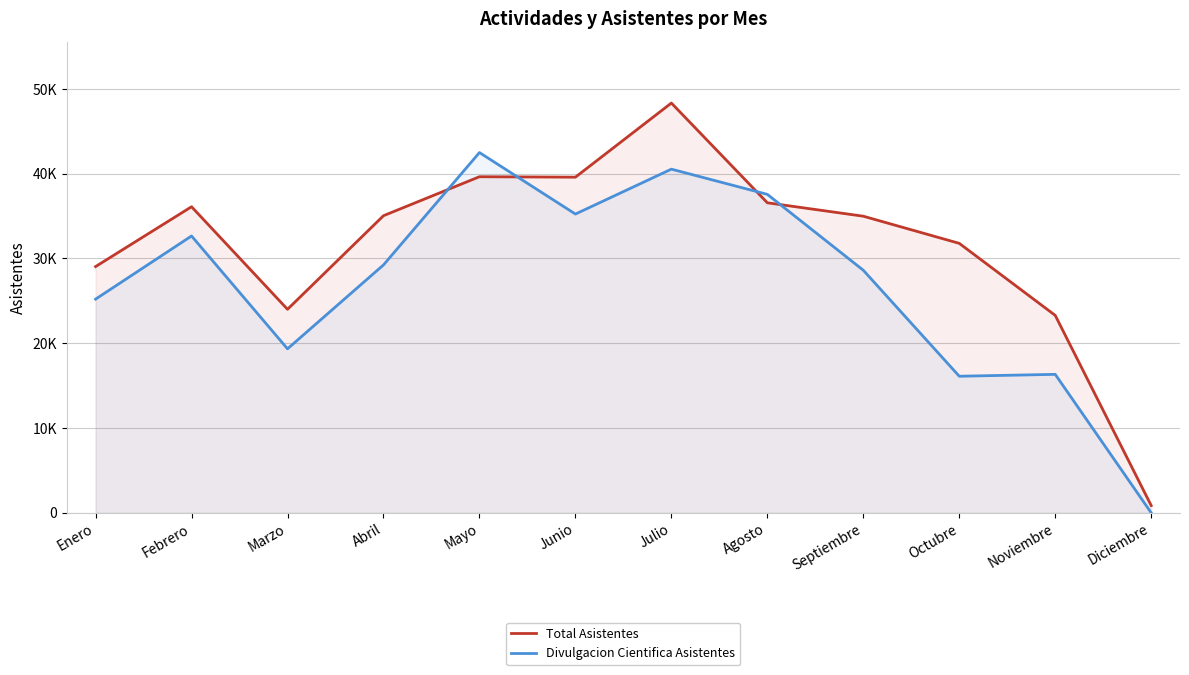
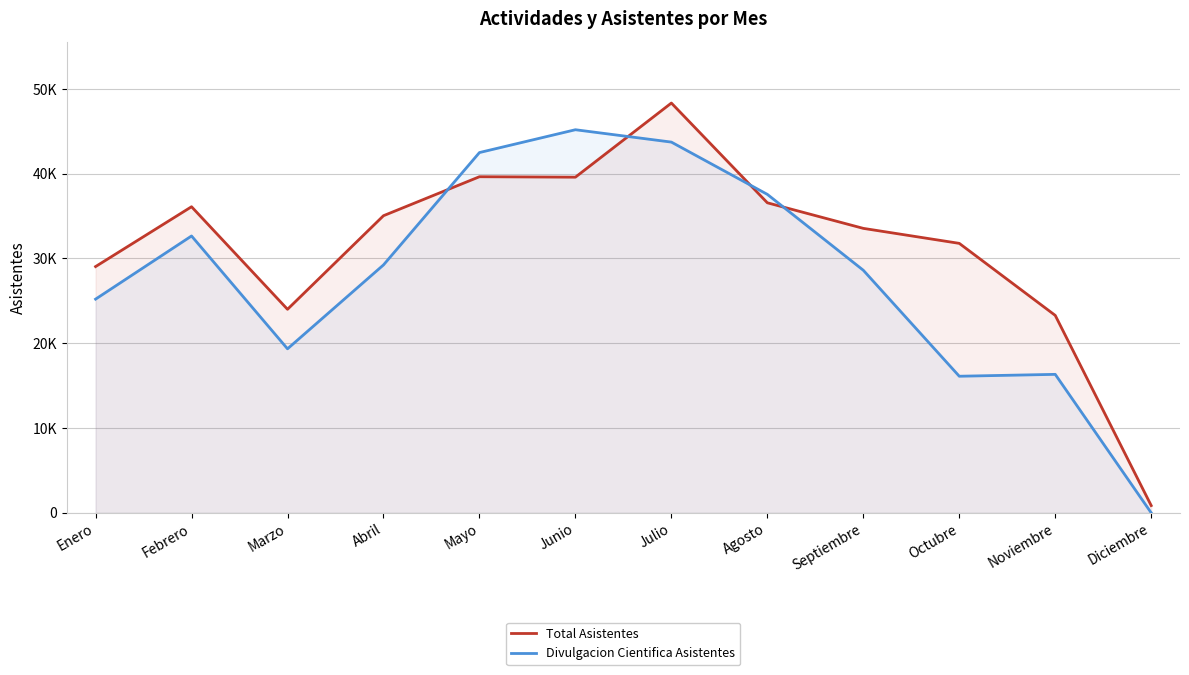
  {
    "Total Asistentes": {
      "Enero": 29000,
      "Febrero": 36000,
      "Marzo": 24000,
      "Abril": 35000,
      "Mayo": 40000,
      "Junio": 40000,
      "Julio": 48000,
      "Agosto": 37000,
-     "Septiembre": 35000,
+     "Septiembre": 34000,
      "Octubre": 32000,
      "Noviembre": 23000,
      "Diciembre": 1000
    },
    "Divulgacion Cientifica Asistentes": {
      "Enero": 25000,
      "Febrero": 33000,
      "Marzo": 19000,
      "Abril": 29000,
      "Mayo": 42000,
-     "Junio": 35000,
-     "Julio": 41000,
+     "Junio": 45000,
+     "Julio": 44000,
      "Agosto": 38000,
      "Septiembre": 29000,
      "Octubre": 16000,
      "Noviembre": 16000,
      "Diciembre": 0
    }
  }
